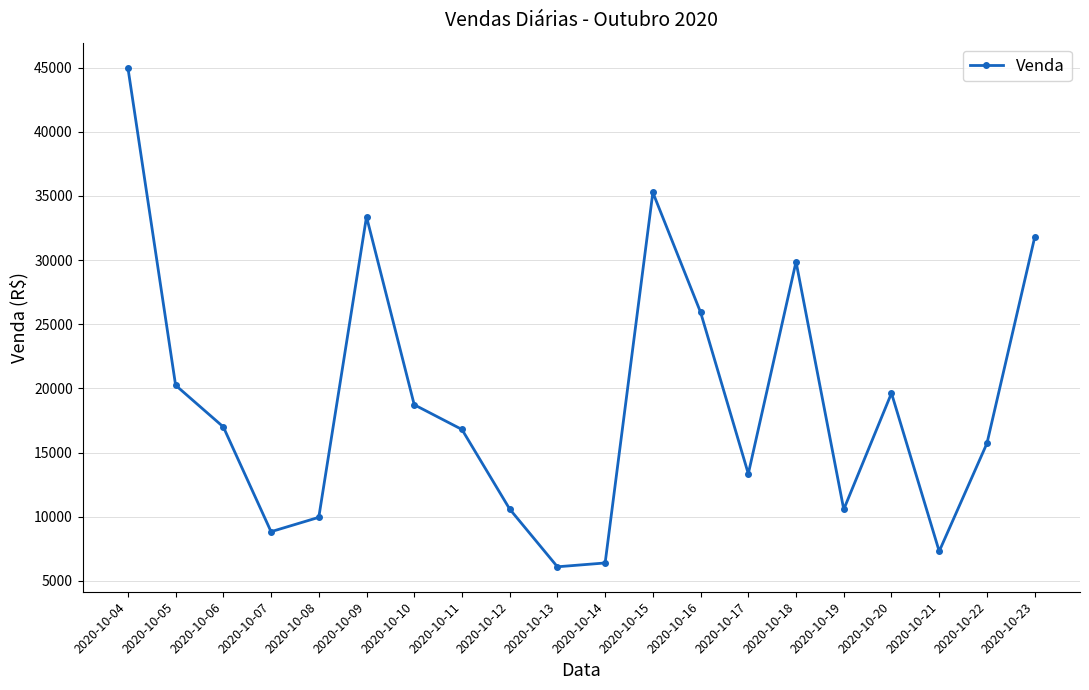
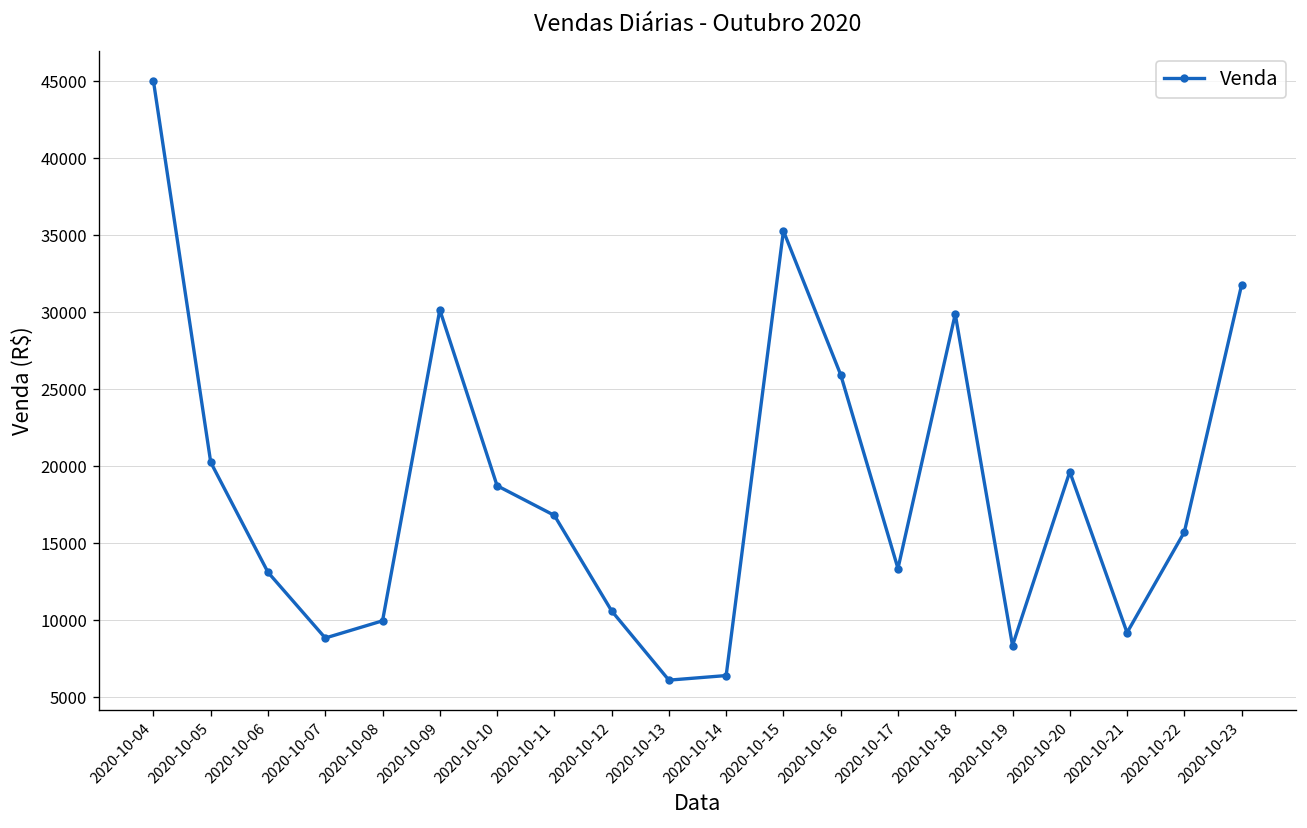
  {
    "2020-10-04": 45000,
    "2020-10-05": 20200,
-   "2020-10-06": 17000,
+   "2020-10-06": 13100,
    "2020-10-07": 8800,
    "2020-10-08": 10000,
-   "2020-10-09": 33400,
+   "2020-10-09": 30100,
    "2020-10-10": 18700,
    "2020-10-11": 16800,
    "2020-10-12": 10600,
    "2020-10-13": 6100,
    "2020-10-14": 6400,
    "2020-10-15": 35300,
    "2020-10-16": 25900,
    "2020-10-17": 13300,
    "2020-10-18": 29900,
-   "2020-10-19": 10600,
+   "2020-10-19": 8300,
    "2020-10-20": 19600,
-   "2020-10-21": 7300,
+   "2020-10-21": 9200,
    "2020-10-22": 15700,
    "2020-10-23": 31800
  }
